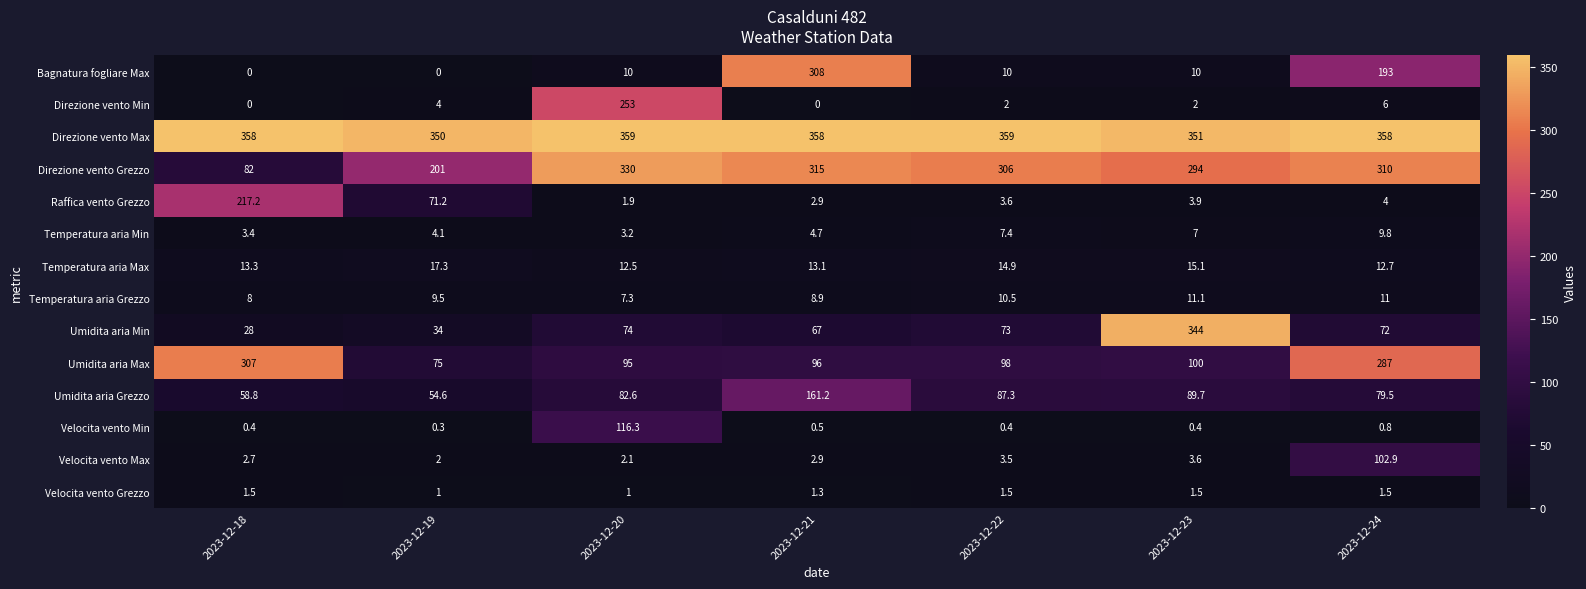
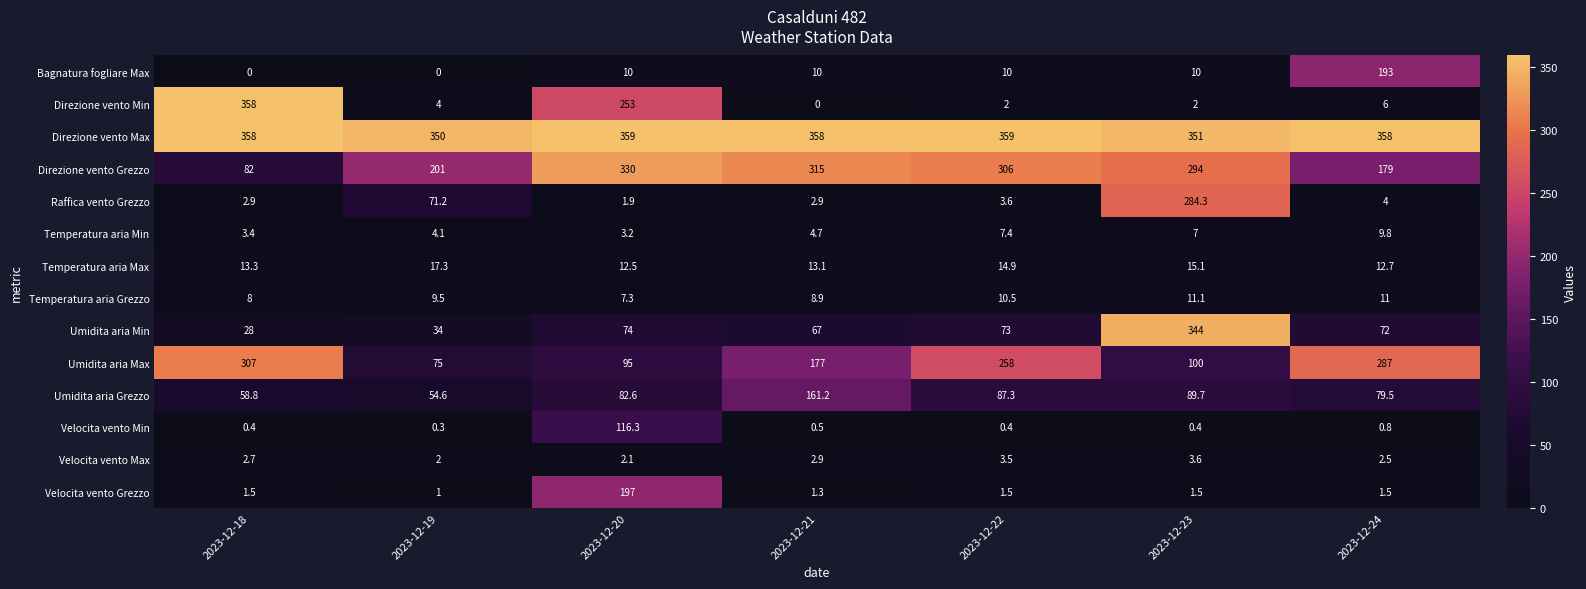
  {
    "Bagnatura fogliare Max": {
      "2023-12-18": 0,
      "2023-12-19": 0,
      "2023-12-20": 10,
-     "2023-12-21": 308,
+     "2023-12-21": 10,
      "2023-12-22": 10,
      "2023-12-23": 10,
      "2023-12-24": 193
    },
    "Direzione vento Min": {
-     "2023-12-18": 0,
+     "2023-12-18": 358,
      "2023-12-19": 4,
      "2023-12-20": 253,
      "2023-12-21": 0,
      "2023-12-22": 2,
      "2023-12-23": 2,
      "2023-12-24": 6
    },
    "Direzione vento Max": {
      "2023-12-18": 358,
      "2023-12-19": 350,
      "2023-12-20": 359,
      "2023-12-21": 358,
      "2023-12-22": 359,
      "2023-12-23": 351,
      "2023-12-24": 358
    },
    "Direzione vento Grezzo": {
      "2023-12-18": 82,
      "2023-12-19": 201,
      "2023-12-20": 330,
      "2023-12-21": 315,
      "2023-12-22": 306,
      "2023-12-23": 294,
-     "2023-12-24": 310
+     "2023-12-24": 179
    },
    "Raffica vento Grezzo": {
-     "2023-12-18": 217.2,
+     "2023-12-18": 2.9,
      "2023-12-19": 71.2,
      "2023-12-20": 1.9,
      "2023-12-21": 2.9,
      "2023-12-22": 3.6,
-     "2023-12-23": 3.9,
+     "2023-12-23": 284.3,
      "2023-12-24": 4
    },
    "Temperatura aria Min": {
      "2023-12-18": 3.4,
      "2023-12-19": 4.1,
      "2023-12-20": 3.2,
      "2023-12-21": 4.7,
      "2023-12-22": 7.4,
      "2023-12-23": 7,
      "2023-12-24": 9.8
    },
    "Temperatura aria Max": {
      "2023-12-18": 13.3,
      "2023-12-19": 17.3,
      "2023-12-20": 12.5,
      "2023-12-21": 13.1,
      "2023-12-22": 14.9,
      "2023-12-23": 15.1,
      "2023-12-24": 12.7
    },
    "Temperatura aria Grezzo": {
      "2023-12-18": 8,
      "2023-12-19": 9.5,
      "2023-12-20": 7.3,
      "2023-12-21": 8.9,
      "2023-12-22": 10.5,
      "2023-12-23": 11.1,
      "2023-12-24": 11
    },
    "Umidita aria Min": {
      "2023-12-18": 28,
      "2023-12-19": 34,
      "2023-12-20": 74,
      "2023-12-21": 67,
      "2023-12-22": 73,
      "2023-12-23": 344,
      "2023-12-24": 72
    },
    "Umidita aria Max": {
      "2023-12-18": 307,
      "2023-12-19": 75,
      "2023-12-20": 95,
-     "2023-12-21": 96,
-     "2023-12-22": 98,
+     "2023-12-21": 177,
+     "2023-12-22": 258,
      "2023-12-23": 100,
      "2023-12-24": 287
    },
    "Umidita aria Grezzo": {
      "2023-12-18": 58.8,
      "2023-12-19": 54.6,
      "2023-12-20": 82.6,
      "2023-12-21": 161.2,
      "2023-12-22": 87.3,
      "2023-12-23": 89.7,
      "2023-12-24": 79.5
    },
    "Velocita vento Min": {
      "2023-12-18": 0.4,
      "2023-12-19": 0.3,
      "2023-12-20": 116.3,
      "2023-12-21": 0.5,
      "2023-12-22": 0.4,
      "2023-12-23": 0.4,
      "2023-12-24": 0.8
    },
    "Velocita vento Max": {
      "2023-12-18": 2.7,
      "2023-12-19": 2,
      "2023-12-20": 2.1,
      "2023-12-21": 2.9,
      "2023-12-22": 3.5,
      "2023-12-23": 3.6,
-     "2023-12-24": 102.9
+     "2023-12-24": 2.5
    },
    "Velocita vento Grezzo": {
      "2023-12-18": 1.5,
      "2023-12-19": 1,
-     "2023-12-20": 1,
+     "2023-12-20": 197,
      "2023-12-21": 1.3,
      "2023-12-22": 1.5,
      "2023-12-23": 1.5,
      "2023-12-24": 1.5
    }
  }
